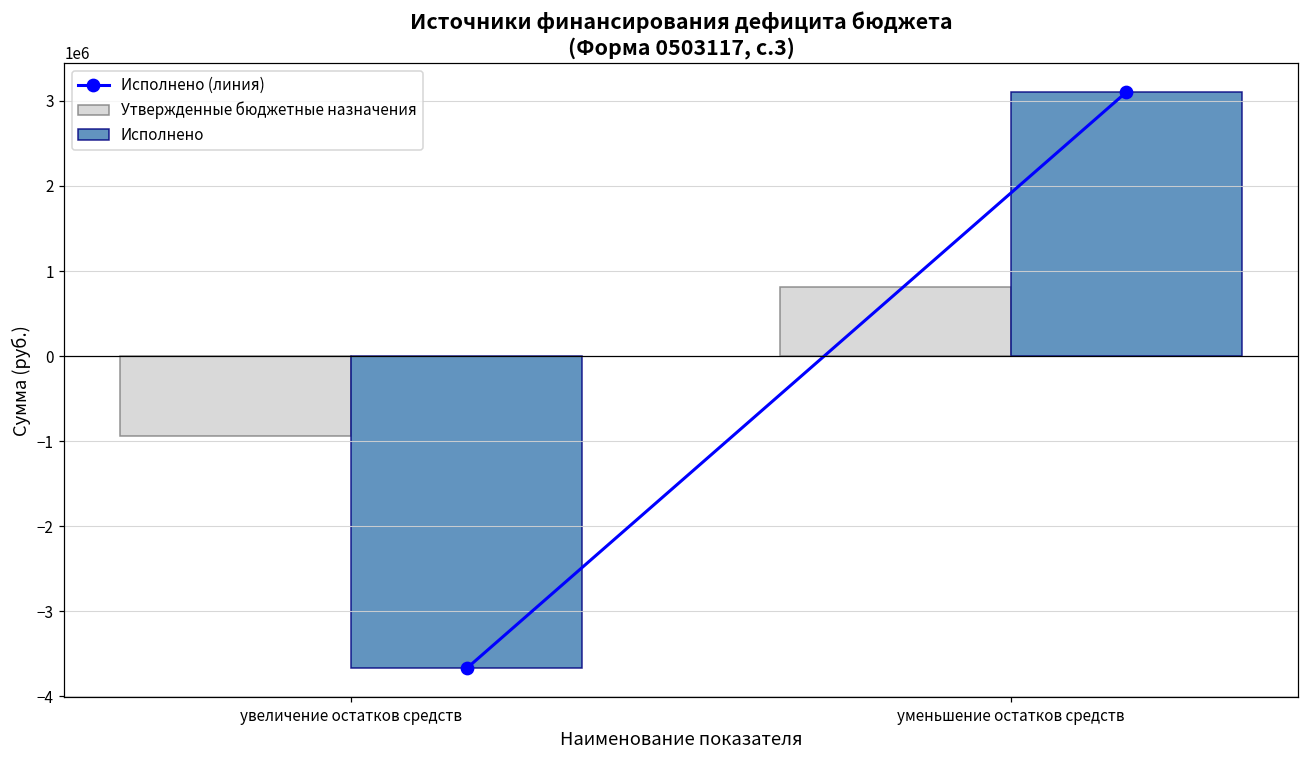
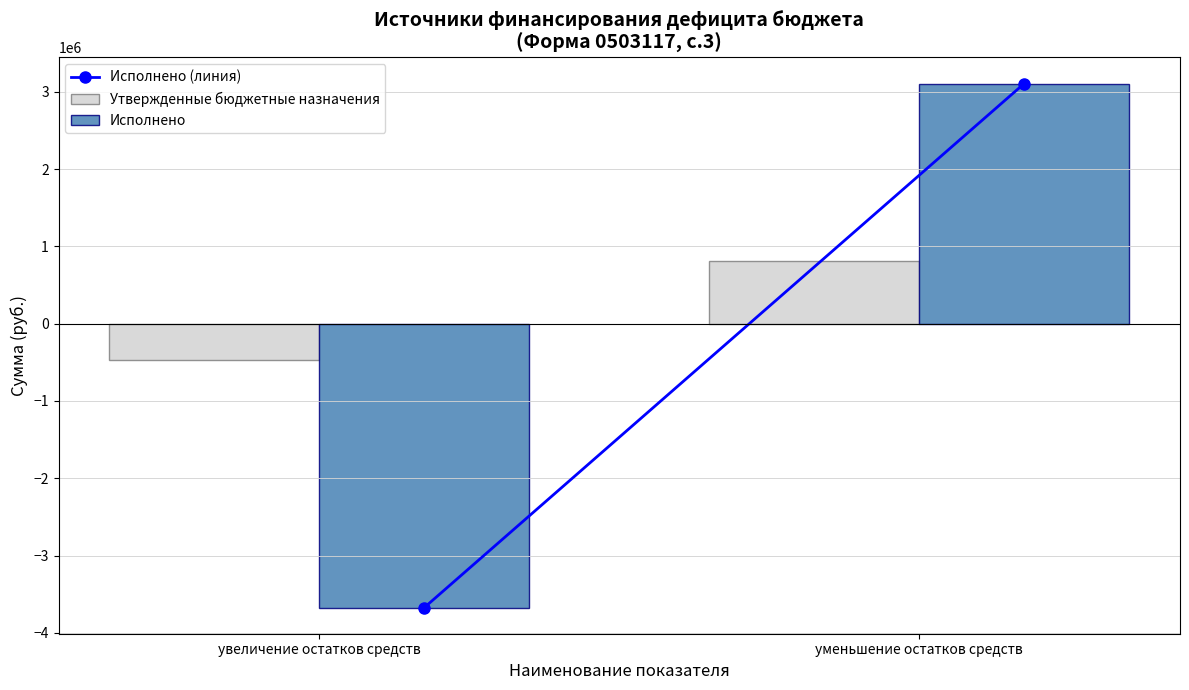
  {
    "Утвержденные бюджетные назначения": {
-     "увеличение остатков средств": -900000,
+     "увеличение остатков средств": -500000,
      "уменьшение остатков средств": 800000
    },
    "Исполнено": {
      "увеличение остатков средств": -3700000,
      "уменьшение остатков средств": 3100000
    }
  }
